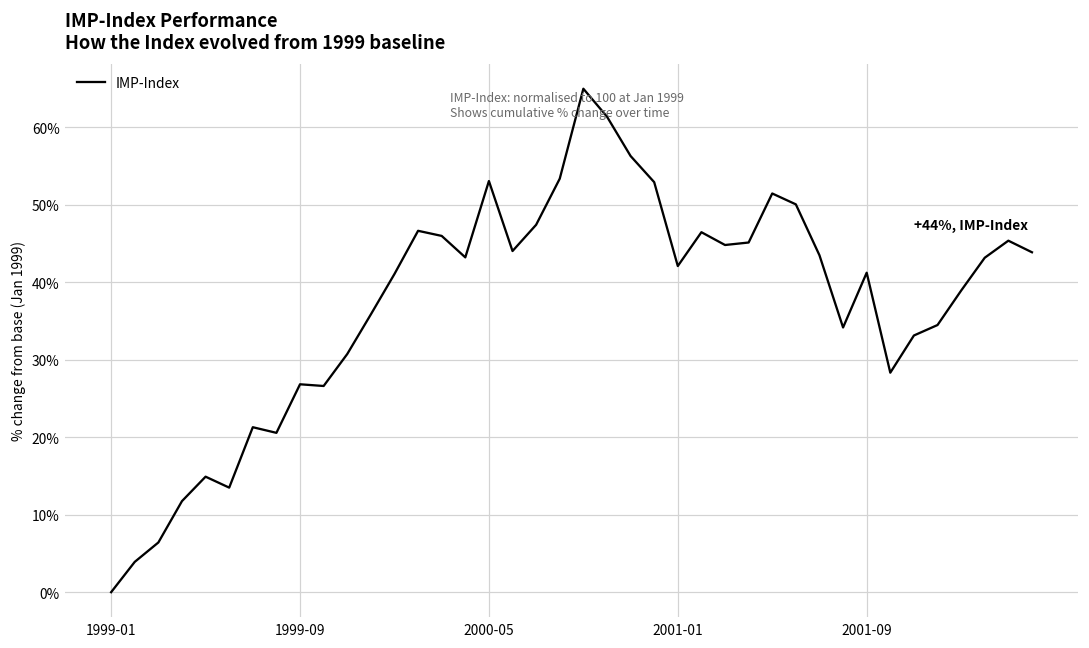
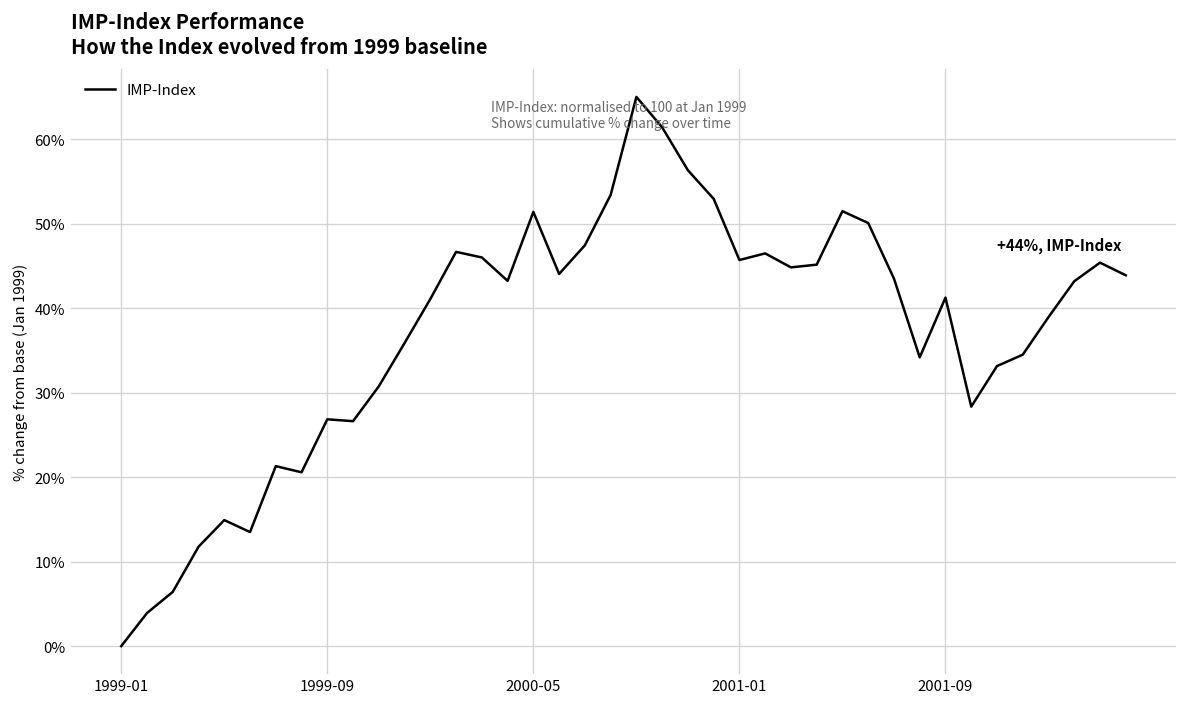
  {
    "1999-01": "0%",
    "1999-09": "27%",
-   "2000-05": "53%",
-   "2001-01": "42%",
+   "2000-05": "51%",
+   "2001-01": "46%",
    "2001-09": "41%"
  }
